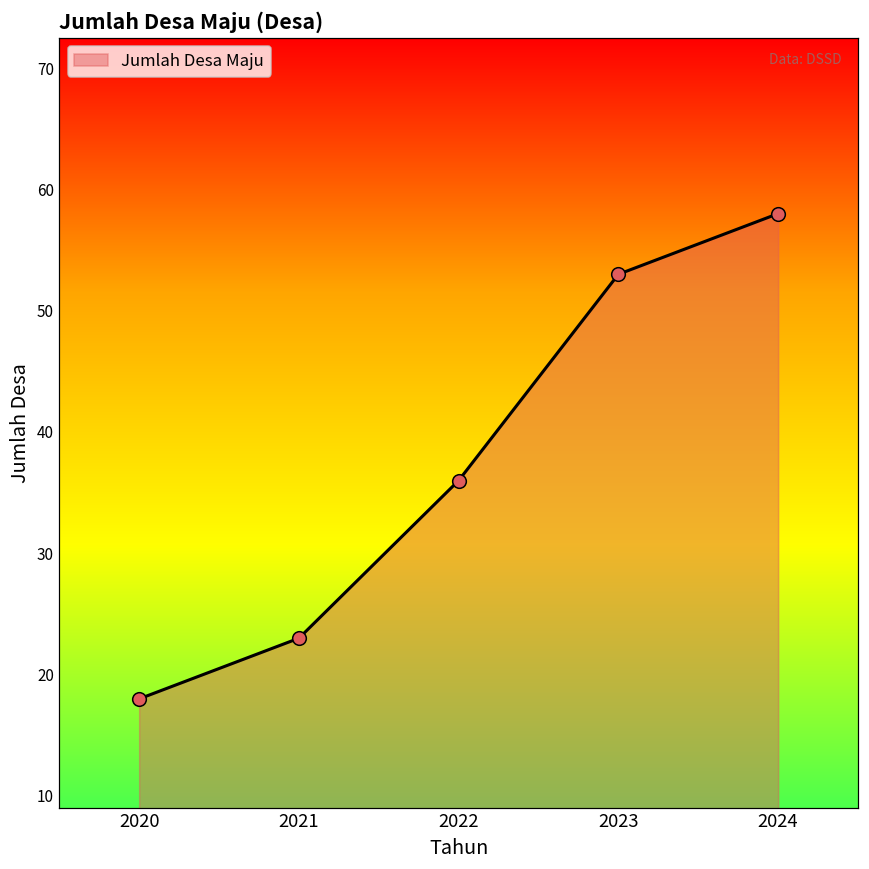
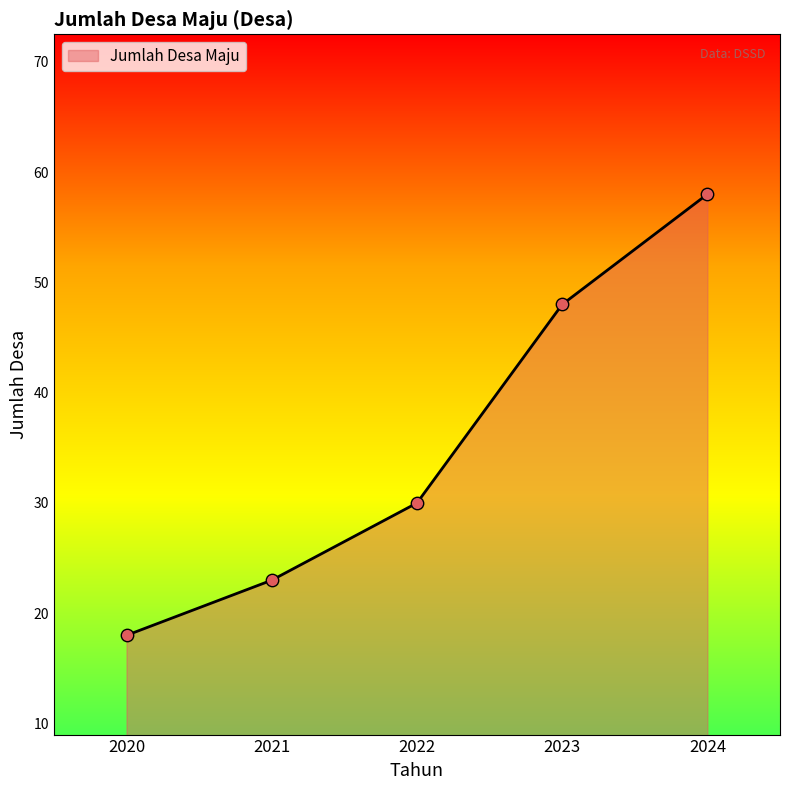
  {
    "2020": 18,
    "2021": 23,
-   "2022": 36,
-   "2023": 53,
+   "2022": 30,
+   "2023": 48,
    "2024": 58
  }
